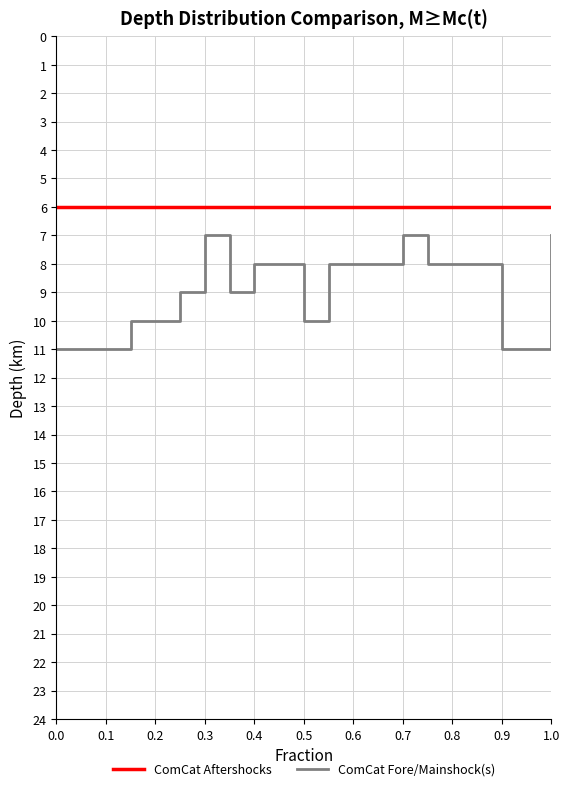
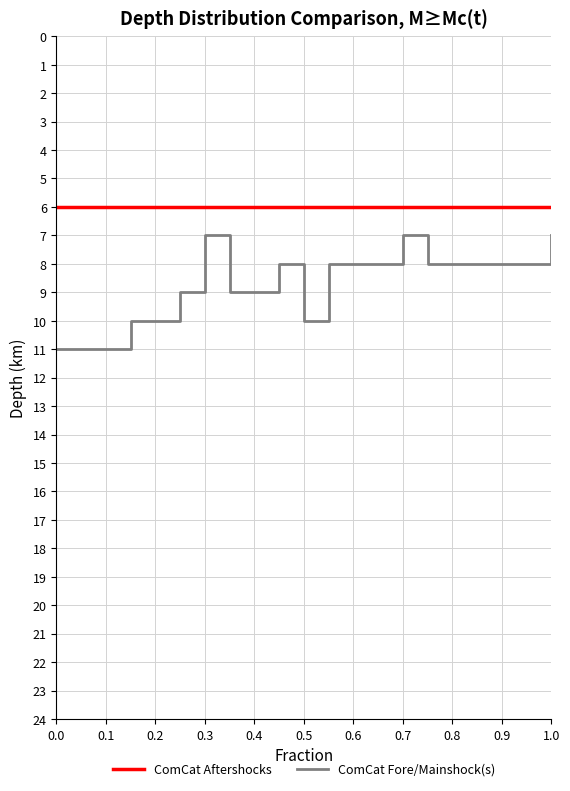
  {
    "ComCat Aftershocks": {
      "0.0": 6,
      "0.1": 6,
      "0.2": 6,
      "0.3": 6,
      "0.4": 6,
      "0.5": 6,
      "0.6": 6,
      "0.7": 6,
      "0.8": 6,
      "0.9": 6,
      "1.0": 6
    },
    "ComCat Fore/Mainshock(s)": {
      "0.0": 11,
      "0.1": 11,
      "0.2": 10,
      "0.3": 7,
-     "0.4": 8,
+     "0.4": 9,
      "0.5": 10,
      "0.6": 8,
      "0.7": 7,
      "0.8": 8,
-     "0.9": 11,
+     "0.9": 8,
      "1.0": 7
    }
  }
